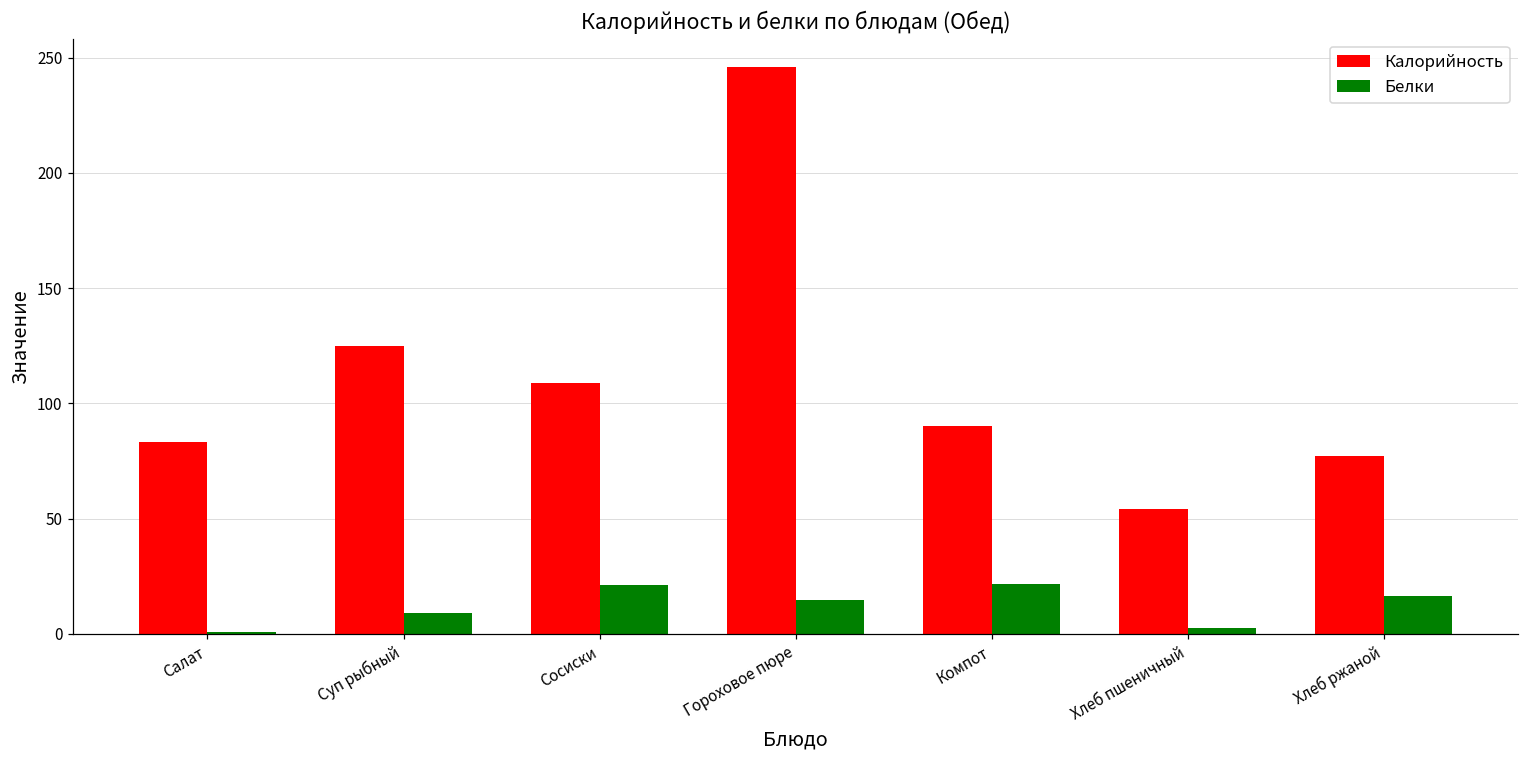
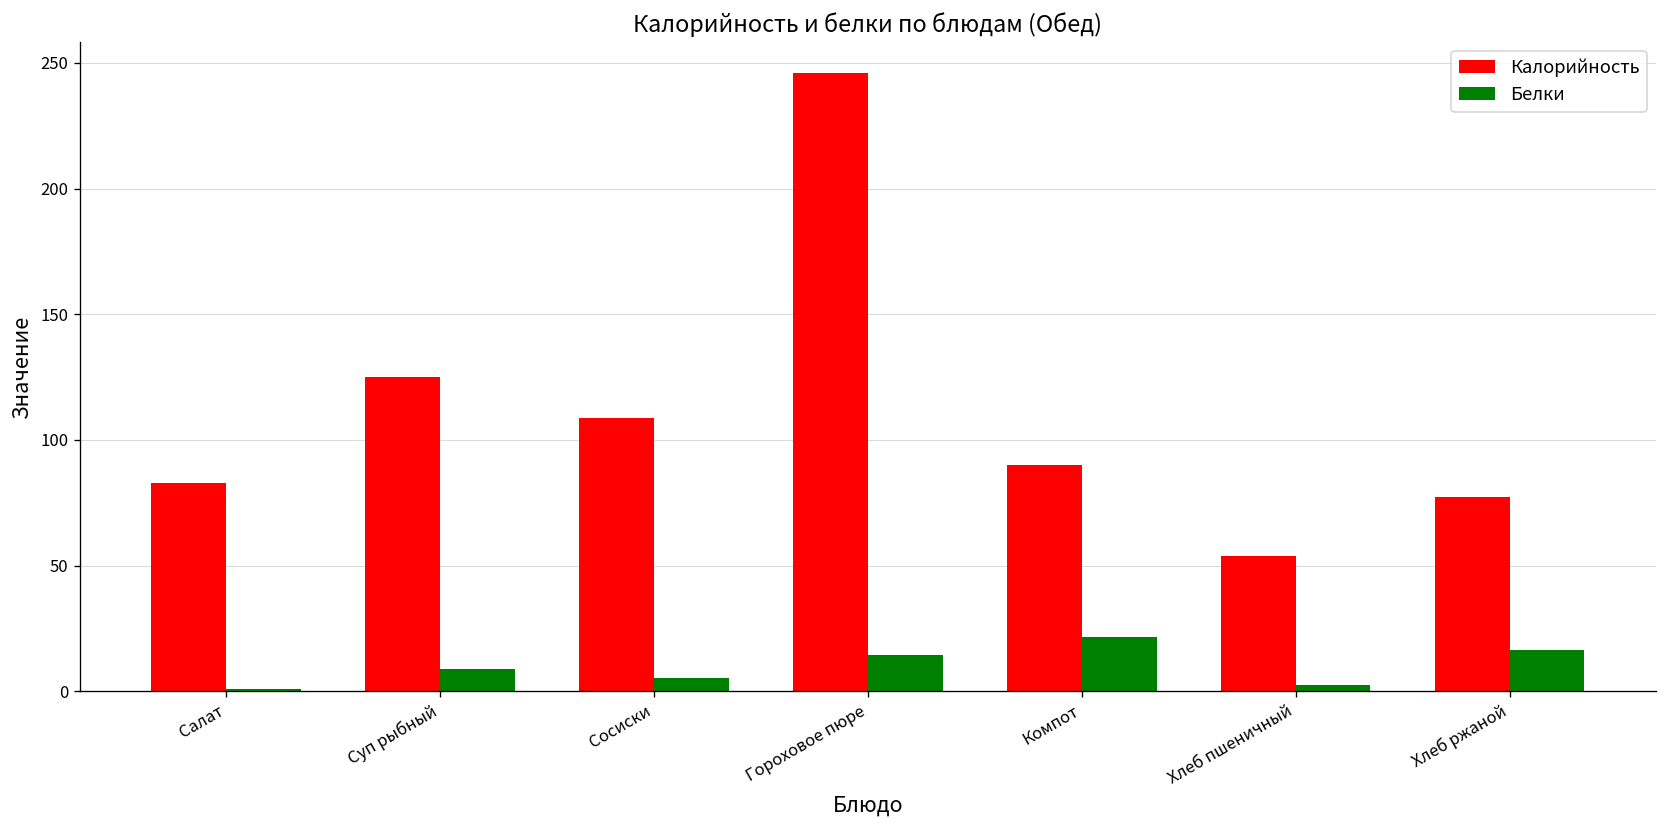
  {
    "Калорийность": {
      "Салат": 83,
      "Суп рыбный": 125,
      "Сосиски": 109,
      "Гороховое пюре": 246,
      "Компот": 90,
      "Хлеб пшеничный": 54,
      "Хлеб ржаной": 77
    },
    "Белки": {
      "Суп рыбный": 9,
-     "Сосиски": 21,
+     "Сосиски": 5,
      "Гороховое пюре": 15,
      "Компот": 22,
      "Хлеб пшеничный": 3,
      "Хлеб ржаной": 16
    }
  }
